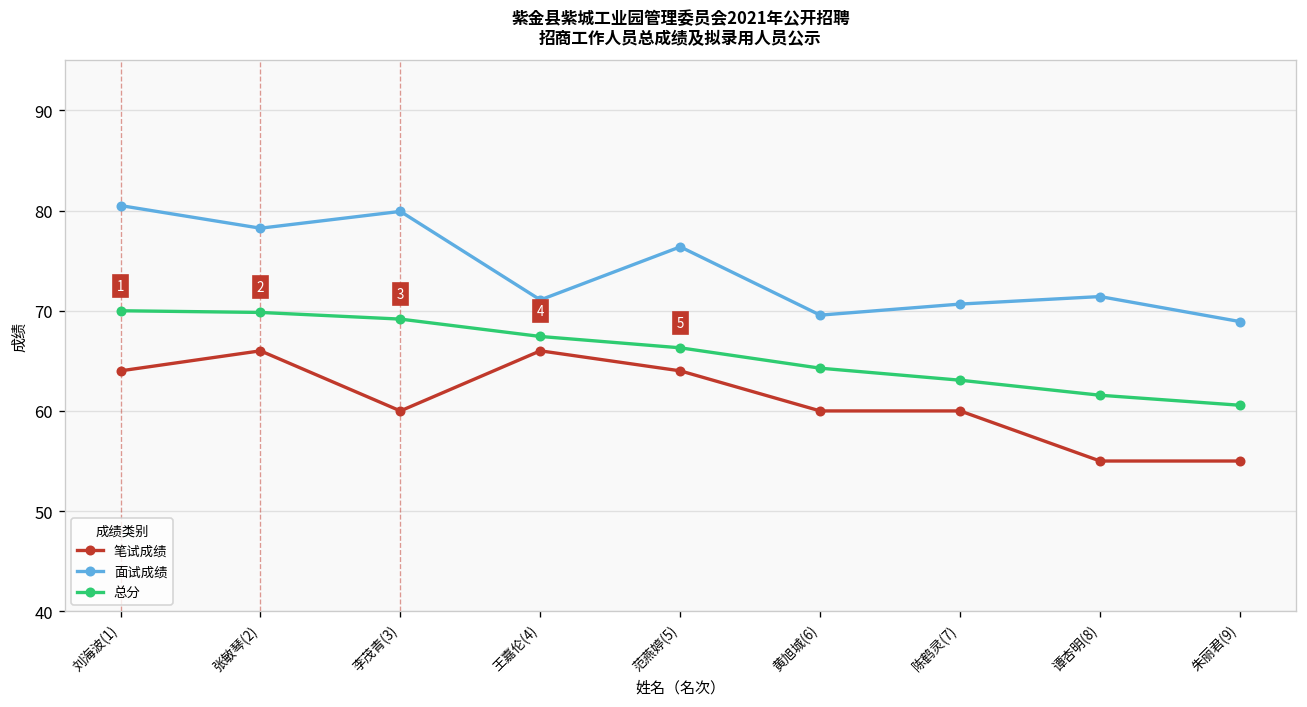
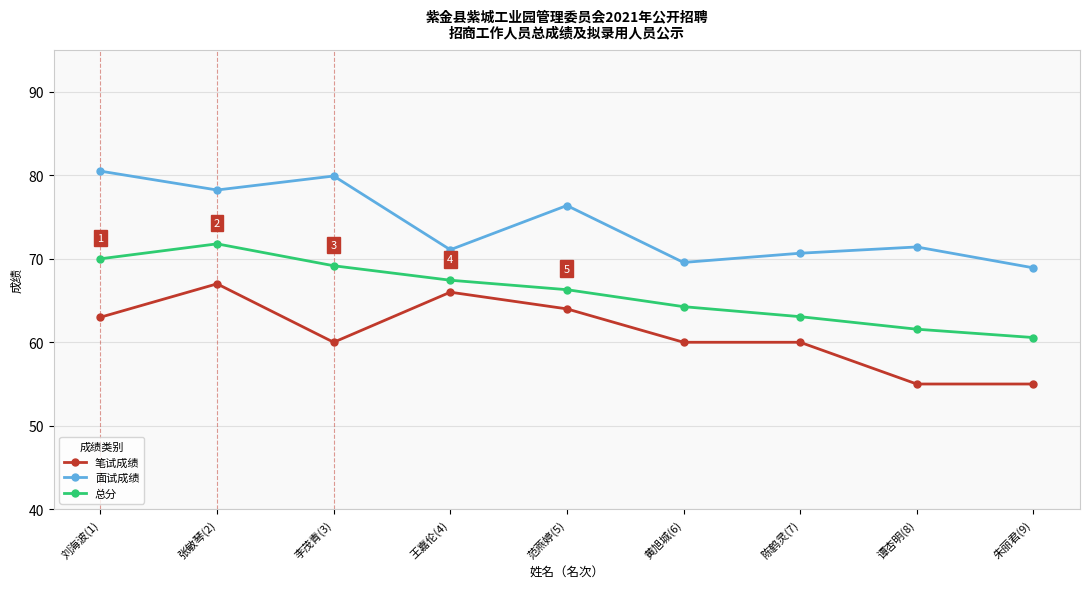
  {
    "笔试成绩": {
-     "刘海波(1)": 64,
-     "张敏琴(2)": 66,
+     "刘海波(1)": 63,
+     "张敏琴(2)": 67,
      "李茂青(3)": 60,
      "王嘉伦(4)": 66,
      "范燕婷(5)": 64,
      "黄旭城(6)": 60,
      "陈鹤灵(7)": 60,
      "谭杏明(8)": 55,
      "朱丽君(9)": 55
    },
    "面试成绩": {
      "刘海波(1)": 81,
      "张敏琴(2)": 78,
      "李茂青(3)": 80,
      "范燕婷(5)": 76,
      "黄旭城(6)": 70,
      "陈鹤灵(7)": 71,
      "谭杏明(8)": 71,
      "朱丽君(9)": 69
    },
    "总分": {
-     "张敏琴(2)": 70,
+     "张敏琴(2)": 72,
      "王嘉伦(4)": 67,
      "黄旭城(6)": 64,
      "陈鹤灵(7)": 63,
      "谭杏明(8)": 62,
      "朱丽君(9)": 61
    }
  }
